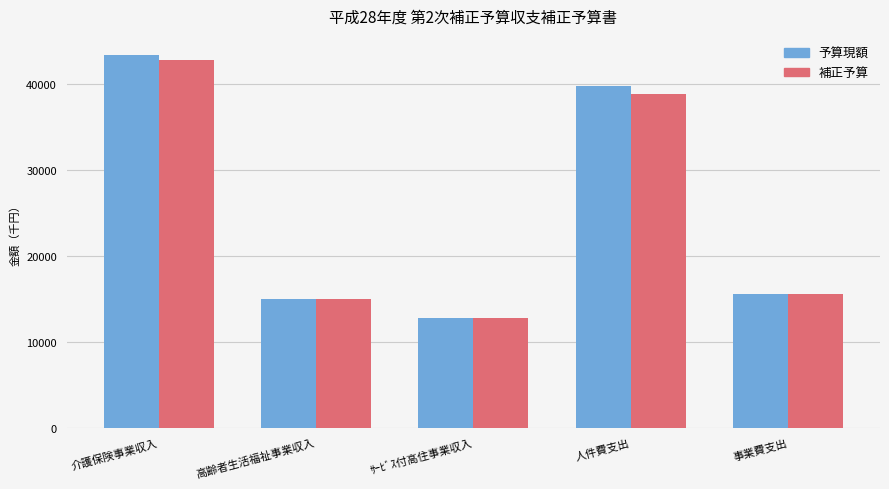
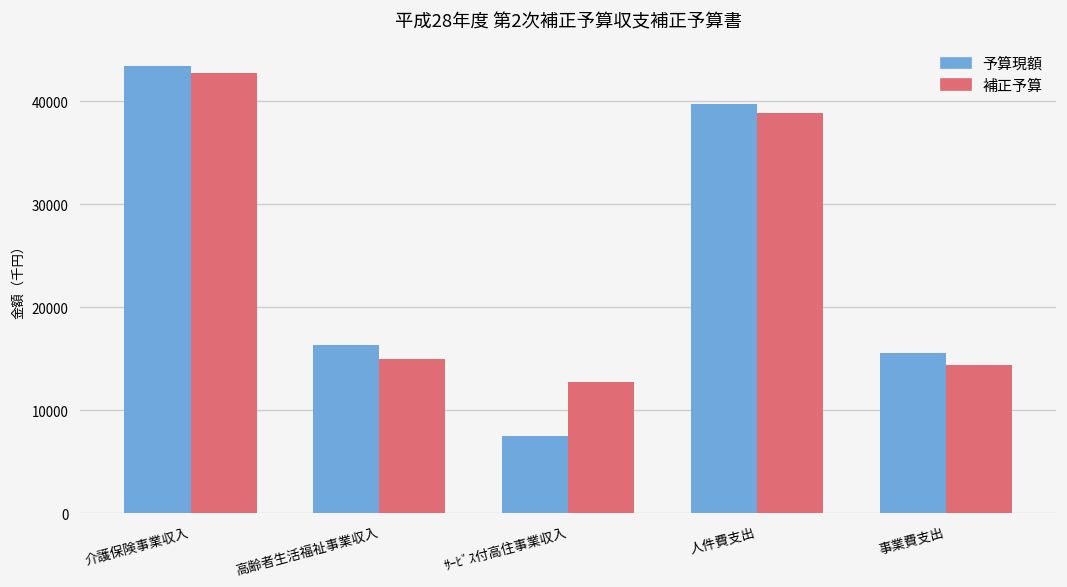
  {
    "予算現額": {
      "介護保険事業収入": 43000,
-     "高齢者生活福祉事業収入": 15000,
-     "ｻｰﾋﾞｽ付高住事業収入": 13000,
+     "高齢者生活福祉事業収入": 16000,
+     "ｻｰﾋﾞｽ付高住事業収入": 8000,
      "人件費支出": 40000,
      "事業費支出": 16000
    },
    "補正予算": {
      "介護保険事業収入": 43000,
      "高齢者生活福祉事業収入": 15000,
      "ｻｰﾋﾞｽ付高住事業収入": 13000,
      "人件費支出": 39000,
-     "事業費支出": 16000
+     "事業費支出": 14000
    }
  }
